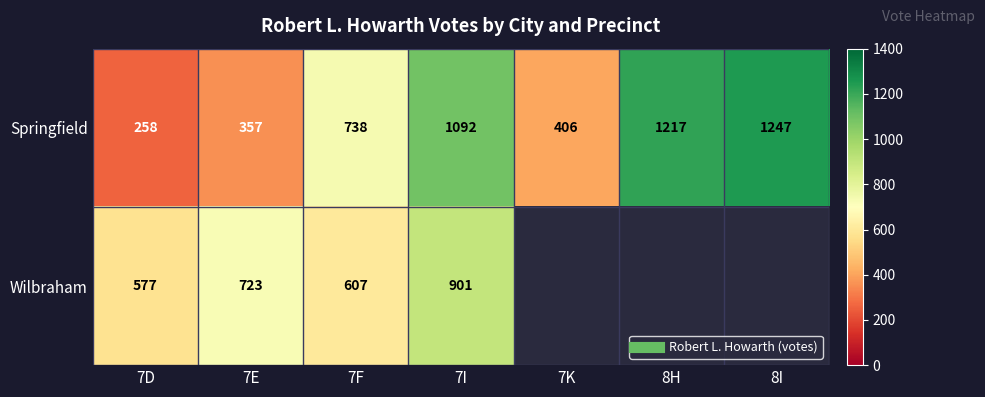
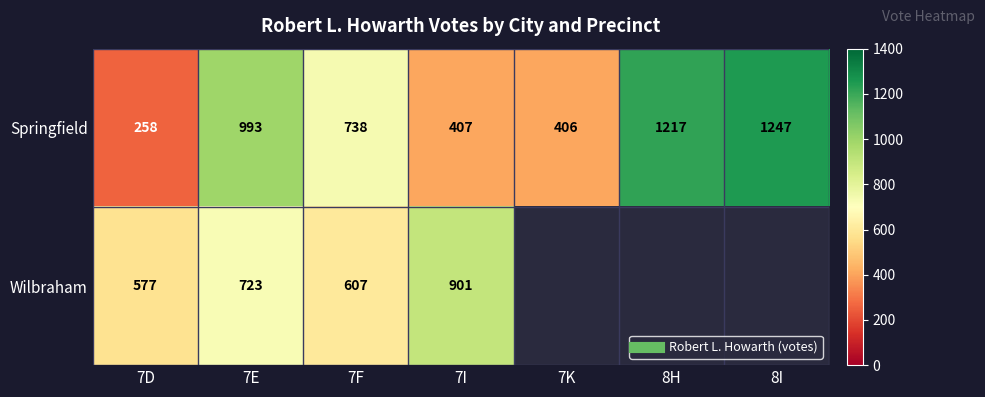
  {
    "Springfield": {
      "7D": 258,
-     "7E": 357,
+     "7E": 993,
      "7F": 738,
-     "7I": 1092,
+     "7I": 407,
      "7K": 406,
      "8H": 1217,
      "8I": 1247
    },
    "Wilbraham": {
      "7D": 577,
      "7E": 723,
      "7F": 607,
      "7I": 901
    }
  }
